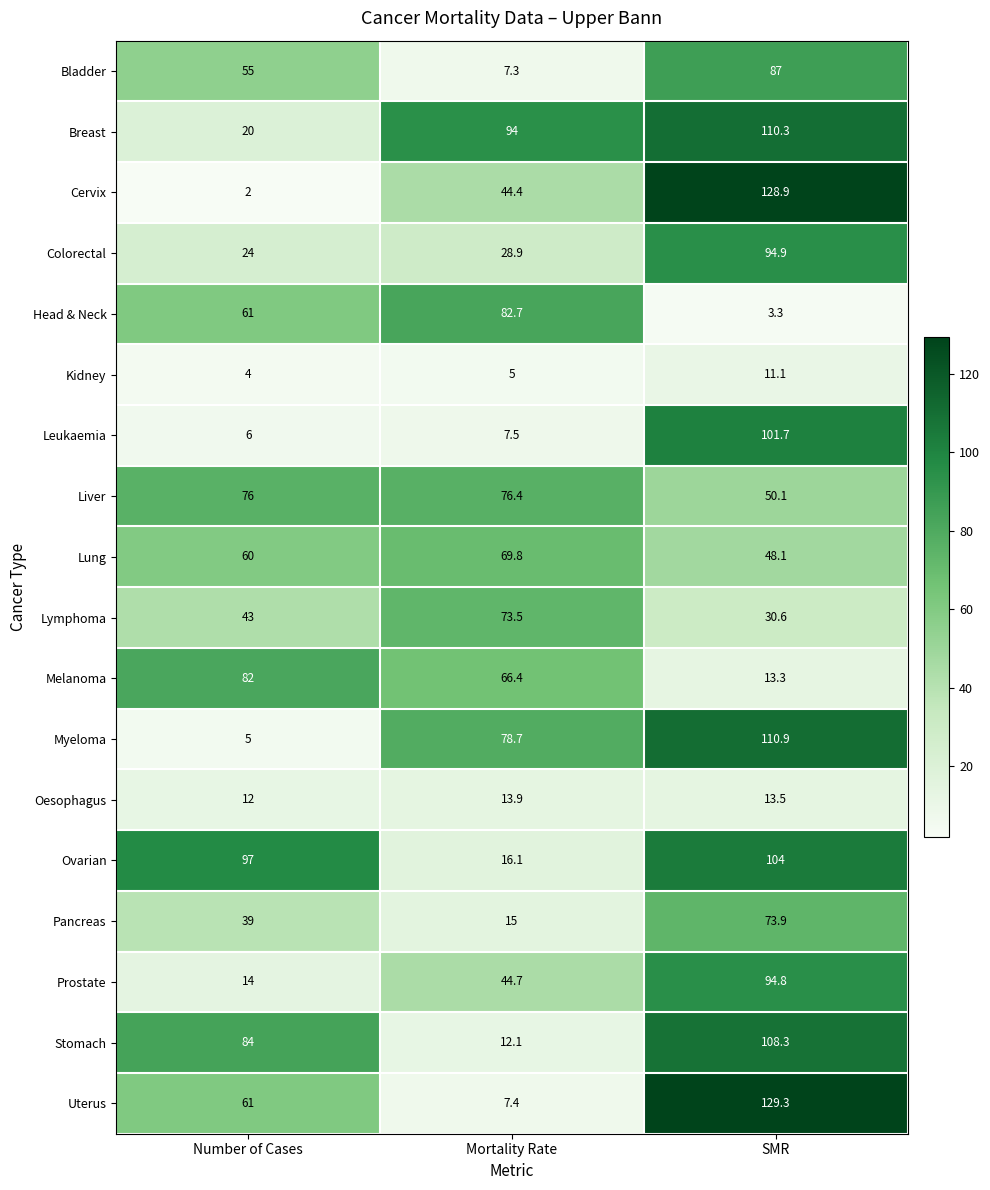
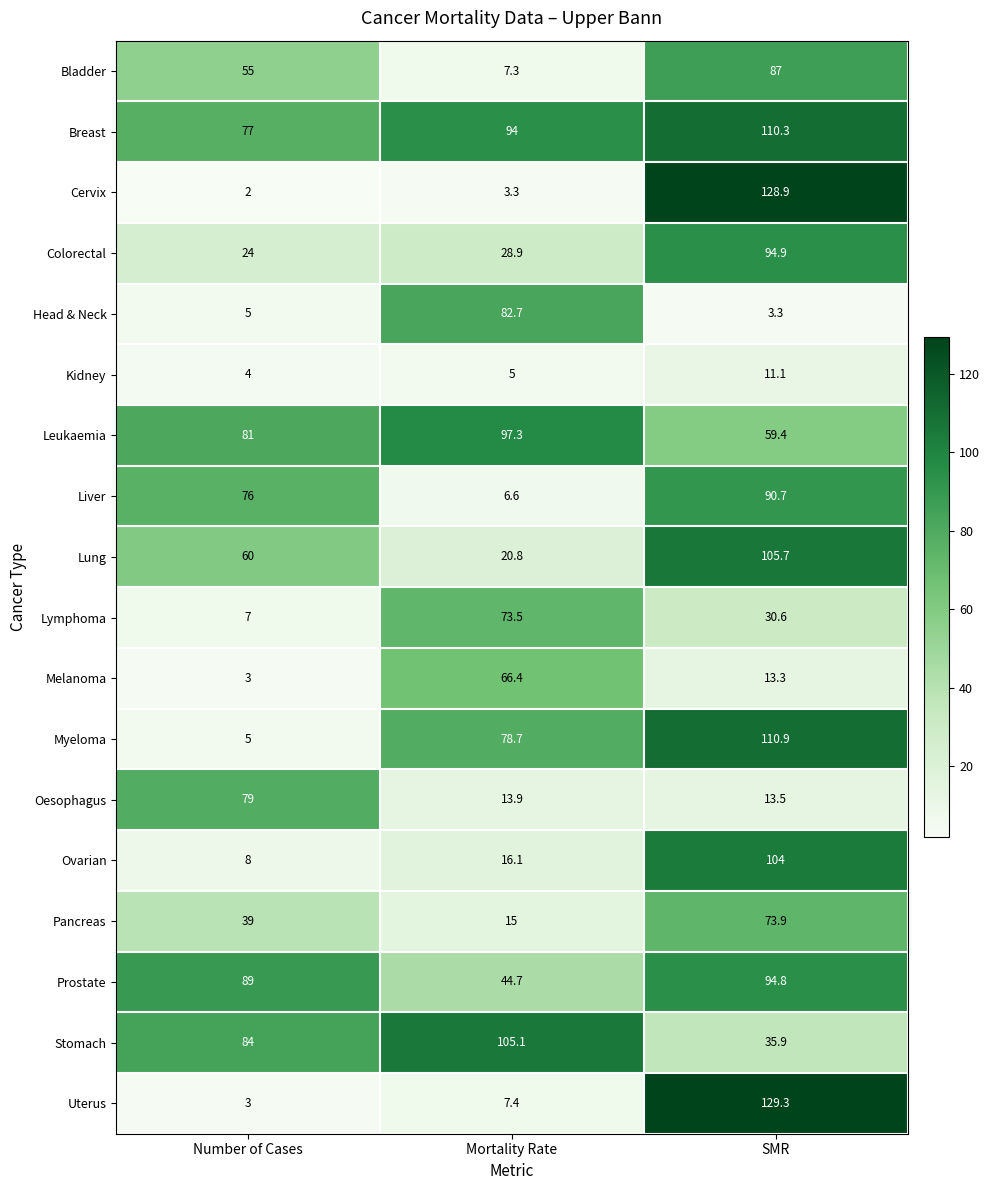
  {
    "Bladder": {
      "Number of Cases": 55,
      "Mortality Rate": 7.3,
      "SMR": 87
    },
    "Breast": {
-     "Number of Cases": 20,
+     "Number of Cases": 77,
      "Mortality Rate": 94,
      "SMR": 110.3
    },
    "Cervix": {
      "Number of Cases": 2,
-     "Mortality Rate": 44.4,
+     "Mortality Rate": 3.3,
      "SMR": 128.9
    },
    "Colorectal": {
      "Number of Cases": 24,
      "Mortality Rate": 28.9,
      "SMR": 94.9
    },
    "Head & Neck": {
-     "Number of Cases": 61,
+     "Number of Cases": 5,
      "Mortality Rate": 82.7,
      "SMR": 3.3
    },
    "Kidney": {
      "Number of Cases": 4,
      "Mortality Rate": 5,
      "SMR": 11.1
    },
    "Leukaemia": {
-     "Number of Cases": 6,
-     "Mortality Rate": 7.5,
-     "SMR": 101.7
+     "Number of Cases": 81,
+     "Mortality Rate": 97.3,
+     "SMR": 59.4
    },
    "Liver": {
      "Number of Cases": 76,
-     "Mortality Rate": 76.4,
-     "SMR": 50.1
+     "Mortality Rate": 6.6,
+     "SMR": 90.7
    },
    "Lung": {
      "Number of Cases": 60,
-     "Mortality Rate": 69.8,
-     "SMR": 48.1
+     "Mortality Rate": 20.8,
+     "SMR": 105.7
    },
    "Lymphoma": {
-     "Number of Cases": 43,
+     "Number of Cases": 7,
      "Mortality Rate": 73.5,
      "SMR": 30.6
    },
    "Melanoma": {
-     "Number of Cases": 82,
+     "Number of Cases": 3,
      "Mortality Rate": 66.4,
      "SMR": 13.3
    },
    "Myeloma": {
      "Number of Cases": 5,
      "Mortality Rate": 78.7,
      "SMR": 110.9
    },
    "Oesophagus": {
-     "Number of Cases": 12,
+     "Number of Cases": 79,
      "Mortality Rate": 13.9,
      "SMR": 13.5
    },
    "Ovarian": {
-     "Number of Cases": 97,
+     "Number of Cases": 8,
      "Mortality Rate": 16.1,
      "SMR": 104
    },
    "Pancreas": {
      "Number of Cases": 39,
      "Mortality Rate": 15,
      "SMR": 73.9
    },
    "Prostate": {
-     "Number of Cases": 14,
+     "Number of Cases": 89,
      "Mortality Rate": 44.7,
      "SMR": 94.8
    },
    "Stomach": {
      "Number of Cases": 84,
-     "Mortality Rate": 12.1,
-     "SMR": 108.3
+     "Mortality Rate": 105.1,
+     "SMR": 35.9
    },
    "Uterus": {
-     "Number of Cases": 61,
+     "Number of Cases": 3,
      "Mortality Rate": 7.4,
      "SMR": 129.3
    }
  }
